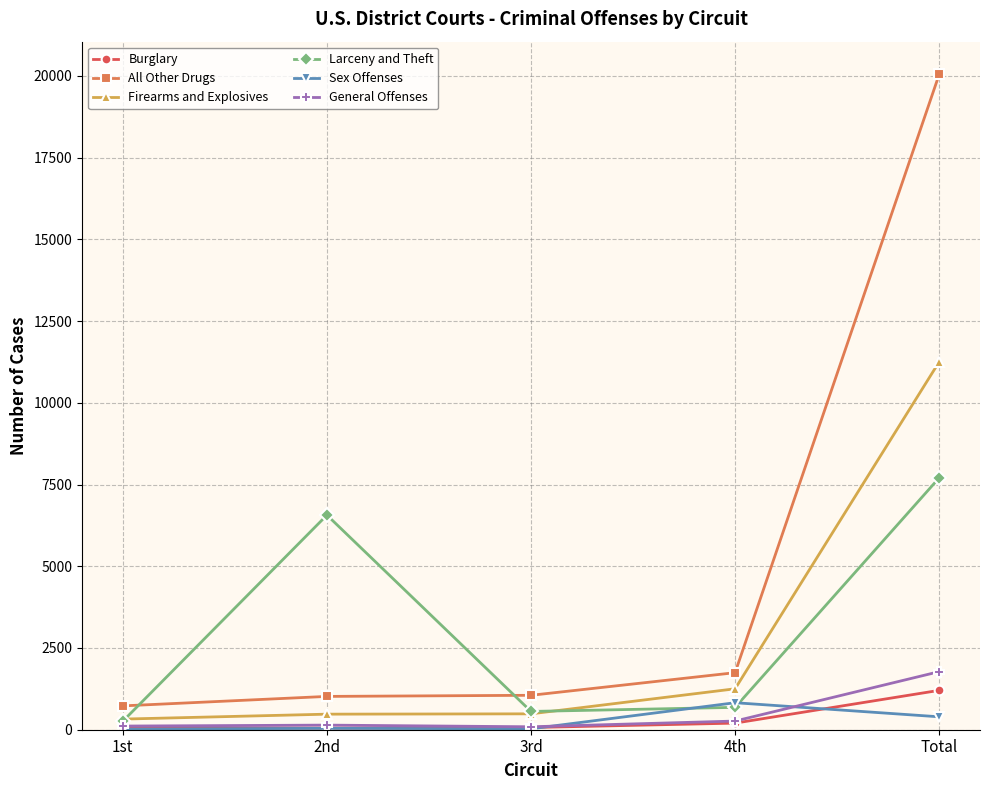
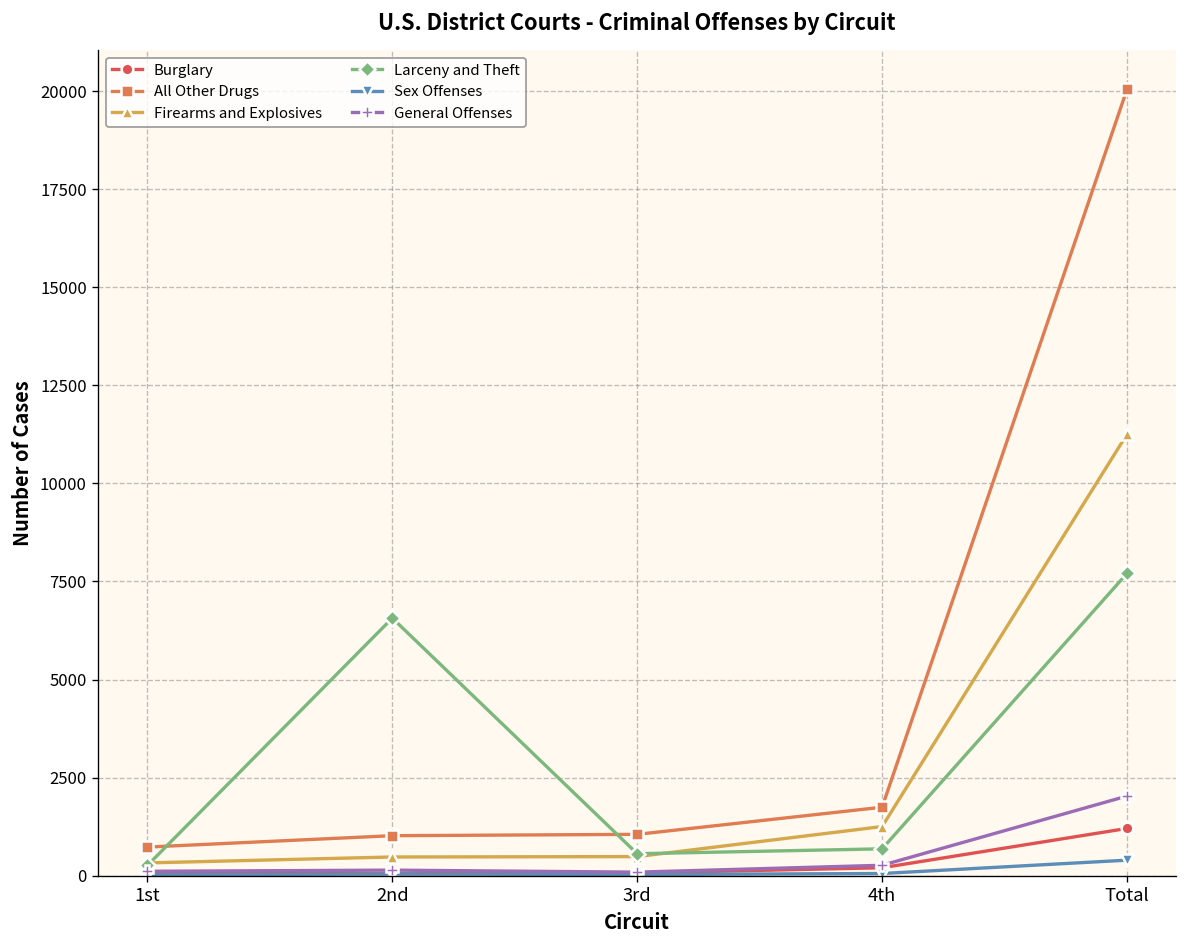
  {
    "Larceny and Theft": {
      "2nd": 6600,
      "4th": 700,
      "Total": 7700
    },
    "Sex Offenses": {
-     "4th": 800,
+     "4th": 100,
      "Total": 400
    },
    "General Offenses": {
      "2nd": 100,
-     "Total": 1800
+     "Total": 2000
    }
  }
